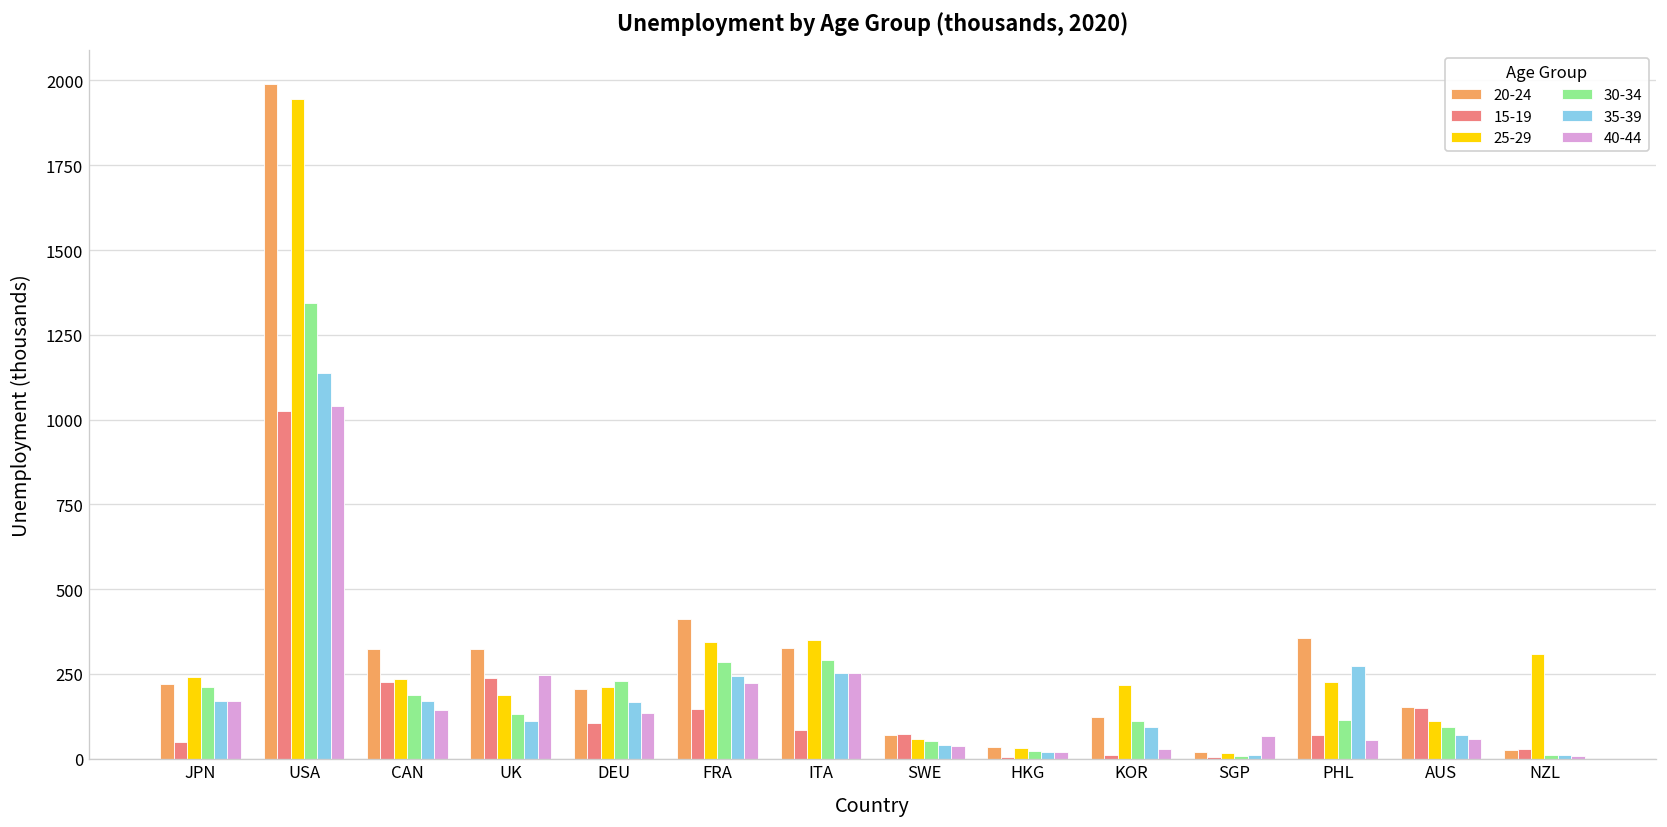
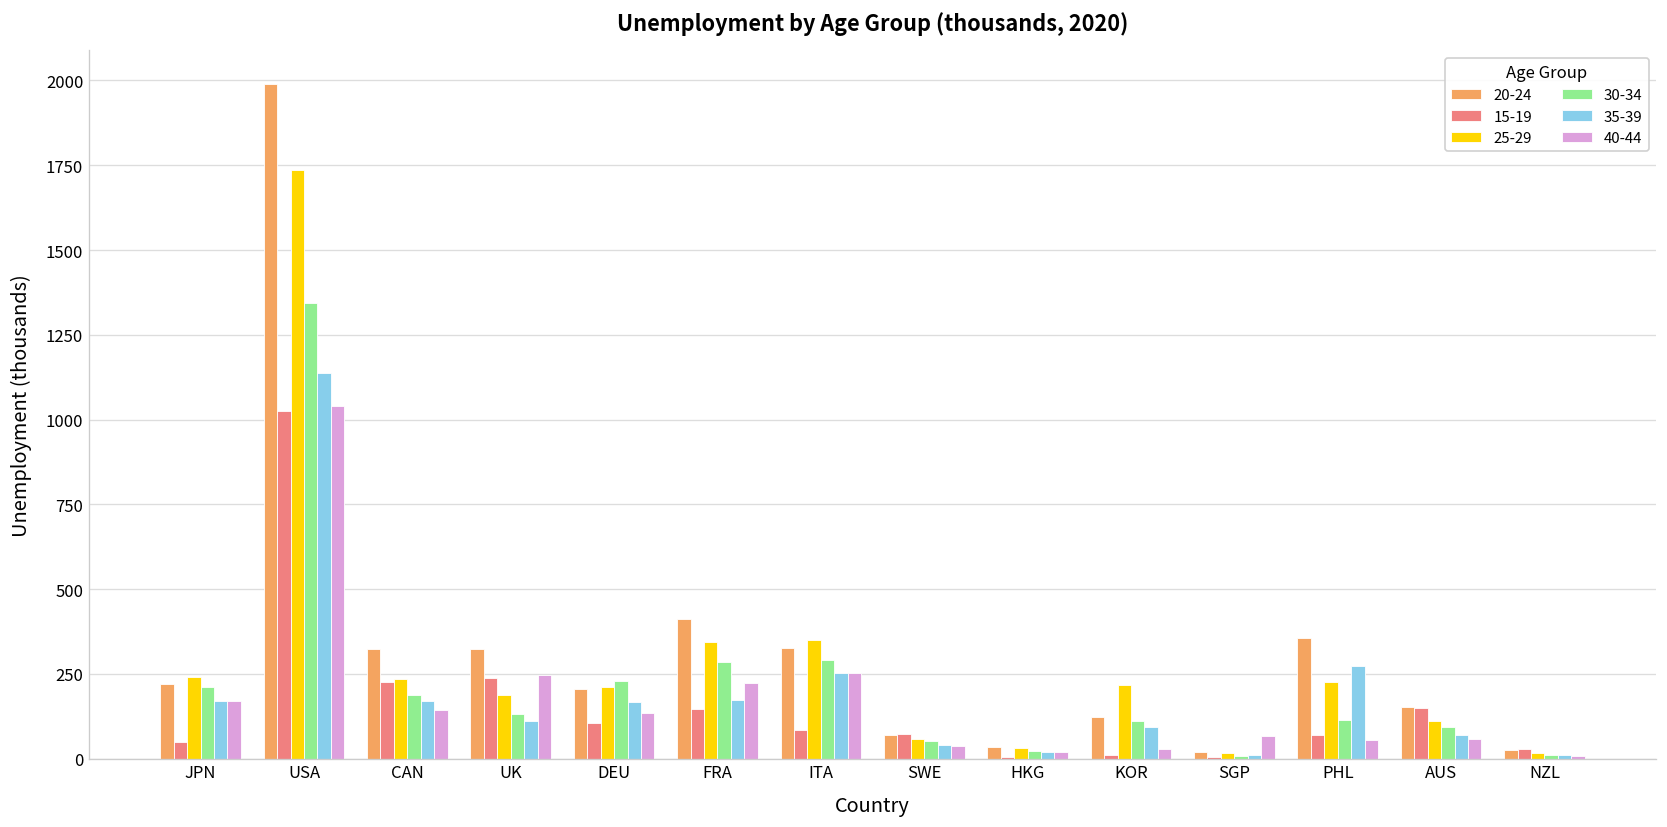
  {
    "25-29": {
      "JPN": 240,
-     "USA": 1940,
+     "USA": 1740,
      "CAN": 240,
      "UK": 190,
      "DEU": 210,
      "FRA": 350,
      "ITA": 350,
      "SWE": 60,
      "HKG": 30,
      "KOR": 220,
      "SGP": 20,
      "PHL": 230,
      "AUS": 110,
-     "NZL": 310
+     "NZL": 20
    },
    "30-34": {
      "JPN": 210,
      "USA": 1350,
      "CAN": 190,
      "UK": 130,
      "DEU": 230,
      "FRA": 280,
      "ITA": 290,
      "SWE": 50,
      "HKG": 20,
      "KOR": 110,
      "SGP": 10,
      "PHL": 120,
      "AUS": 90,
      "NZL": 10
    },
    "35-39": {
      "JPN": 170,
      "USA": 1140,
      "CAN": 170,
      "UK": 110,
      "DEU": 170,
-     "FRA": 250,
+     "FRA": 170,
      "ITA": 250,
      "SWE": 40,
      "HKG": 20,
      "KOR": 90,
      "SGP": 10,
      "PHL": 270,
      "AUS": 70,
      "NZL": 10
    },
    "40-44": {
      "JPN": 170,
      "USA": 1040,
      "CAN": 140,
      "UK": 250,
      "DEU": 130,
      "FRA": 220,
      "ITA": 250,
      "SWE": 40,
      "HKG": 20,
      "KOR": 30,
      "SGP": 70,
      "PHL": 60,
      "AUS": 60,
      "NZL": 10
    }
  }
